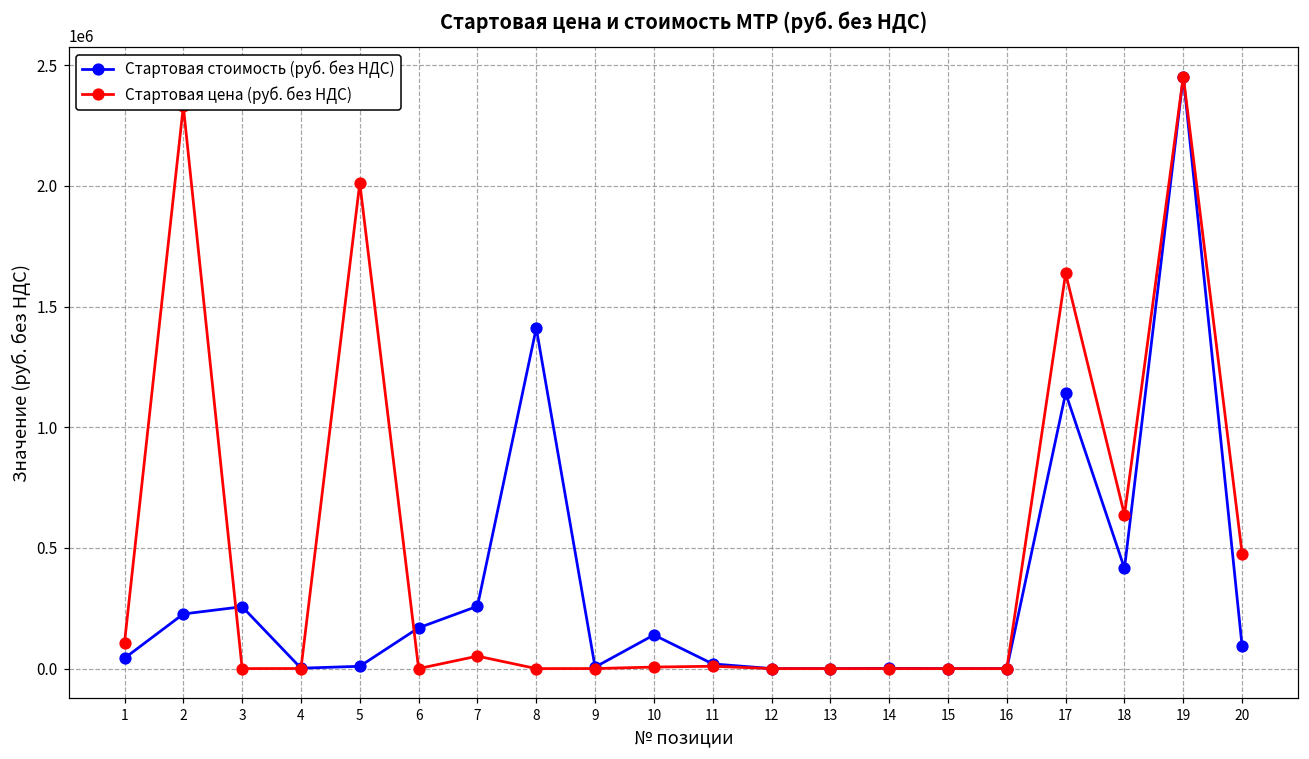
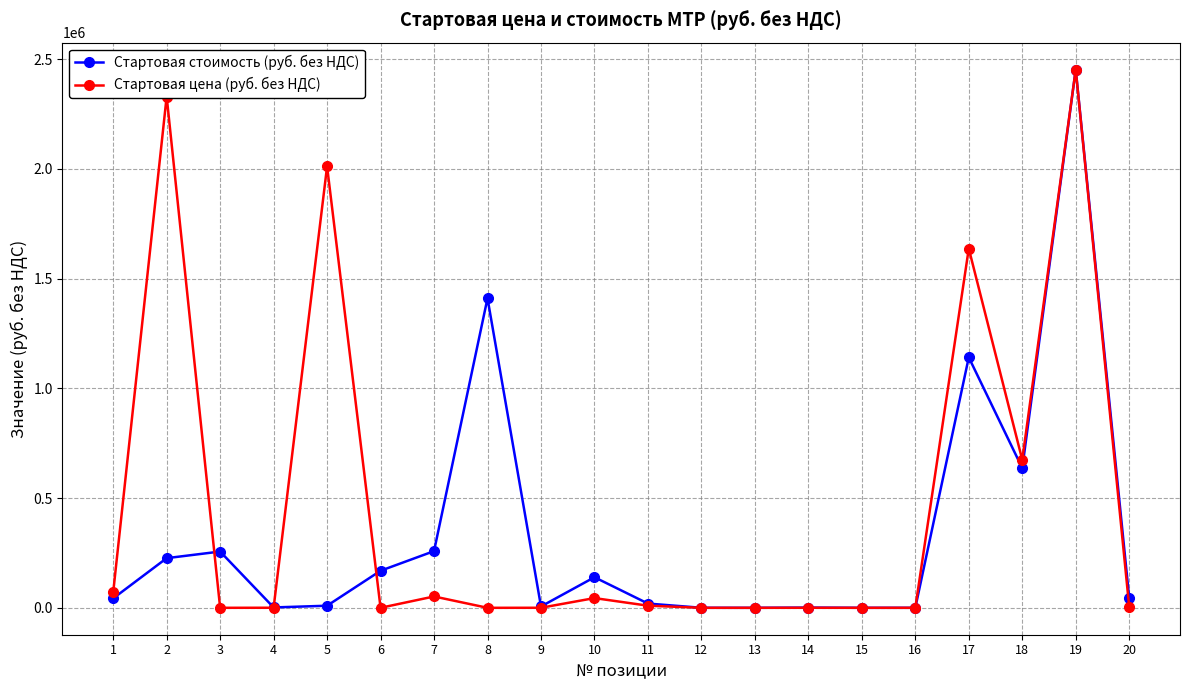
  {
    "Стартовая стоимость (руб. без НДС)": {
      "1": 40000,
      "2": 230000,
      "3": 260000,
      "5": 10000,
      "6": 170000,
      "7": 260000,
      "8": 1410000,
      "10": 140000,
      "17": 1140000,
-     "18": 420000,
-     "20": 90000
+     "18": 640000,
+     "20": 50000
    },
    "Стартовая цена (руб. без НДС)": {
-     "1": 110000,
+     "1": 70000,
      "3": 0,
      "5": 2010000,
      "6": 0,
      "7": 50000,
      "8": 0,
-     "10": 10000,
+     "10": 40000,
      "17": 1640000,
-     "18": 640000,
-     "20": 480000
+     "18": 670000,
+     "20": 10000
    }
  }
